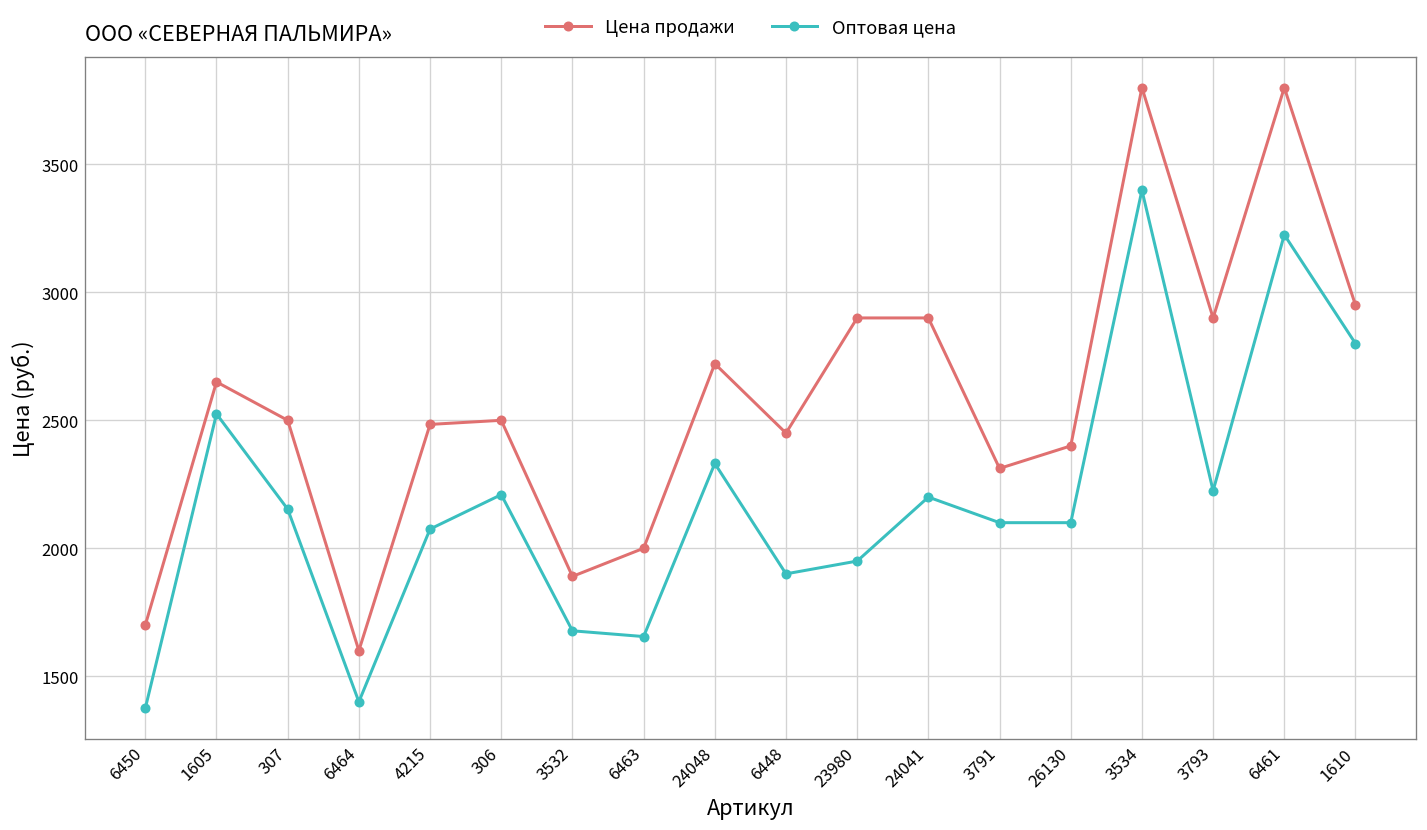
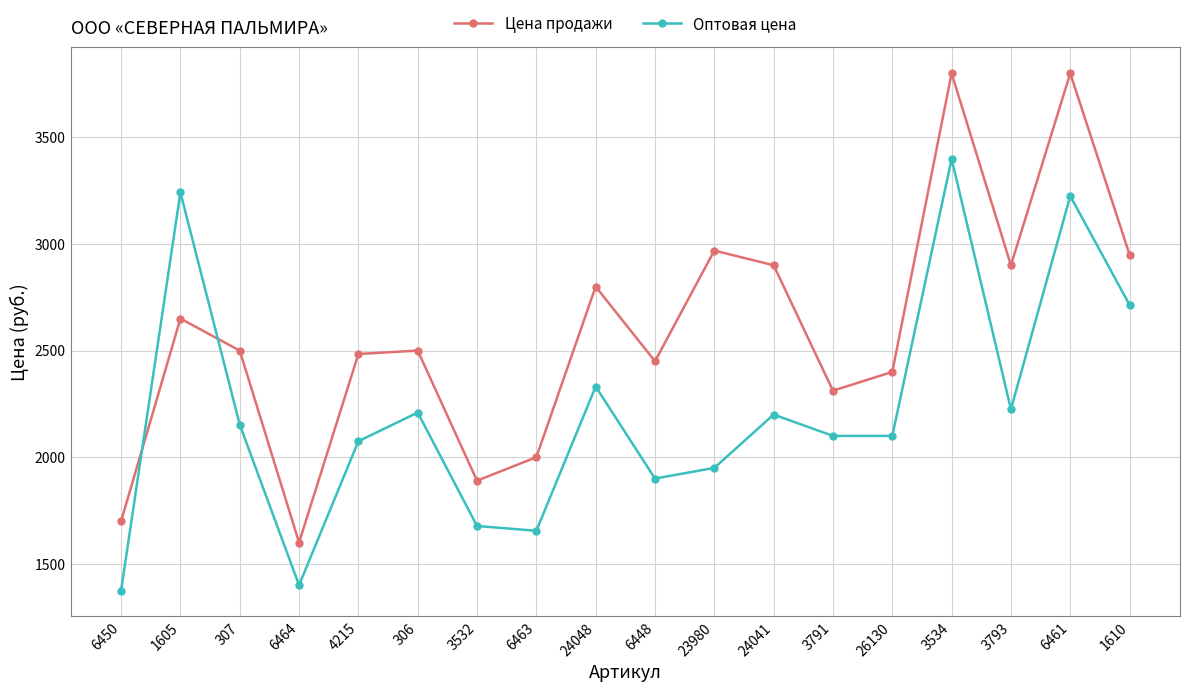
  {
    "Цена продажи": {
      "6450": 1700,
      "1605": 2650,
      "307": 2500,
      "6464": 1600,
      "4215": 2480,
      "306": 2500,
      "3532": 1890,
      "6463": 2000,
-     "24048": 2720,
+     "24048": 2800,
      "6448": 2450,
-     "23980": 2900,
+     "23980": 2970,
      "24041": 2900,
      "3791": 2310,
      "26130": 2400,
      "3534": 3800,
      "3793": 2900,
      "6461": 3800,
      "1610": 2950
    },
    "Оптовая цена": {
      "6450": 1380,
-     "1605": 2530,
+     "1605": 3240,
      "307": 2150,
      "6464": 1400,
      "4215": 2080,
      "306": 2210,
      "3532": 1680,
      "6463": 1660,
      "24048": 2330,
      "6448": 1900,
      "23980": 1950,
      "24041": 2200,
      "3791": 2100,
      "26130": 2100,
      "3534": 3400,
      "3793": 2230,
      "6461": 3230,
-     "1610": 2800
+     "1610": 2710
    }
  }
